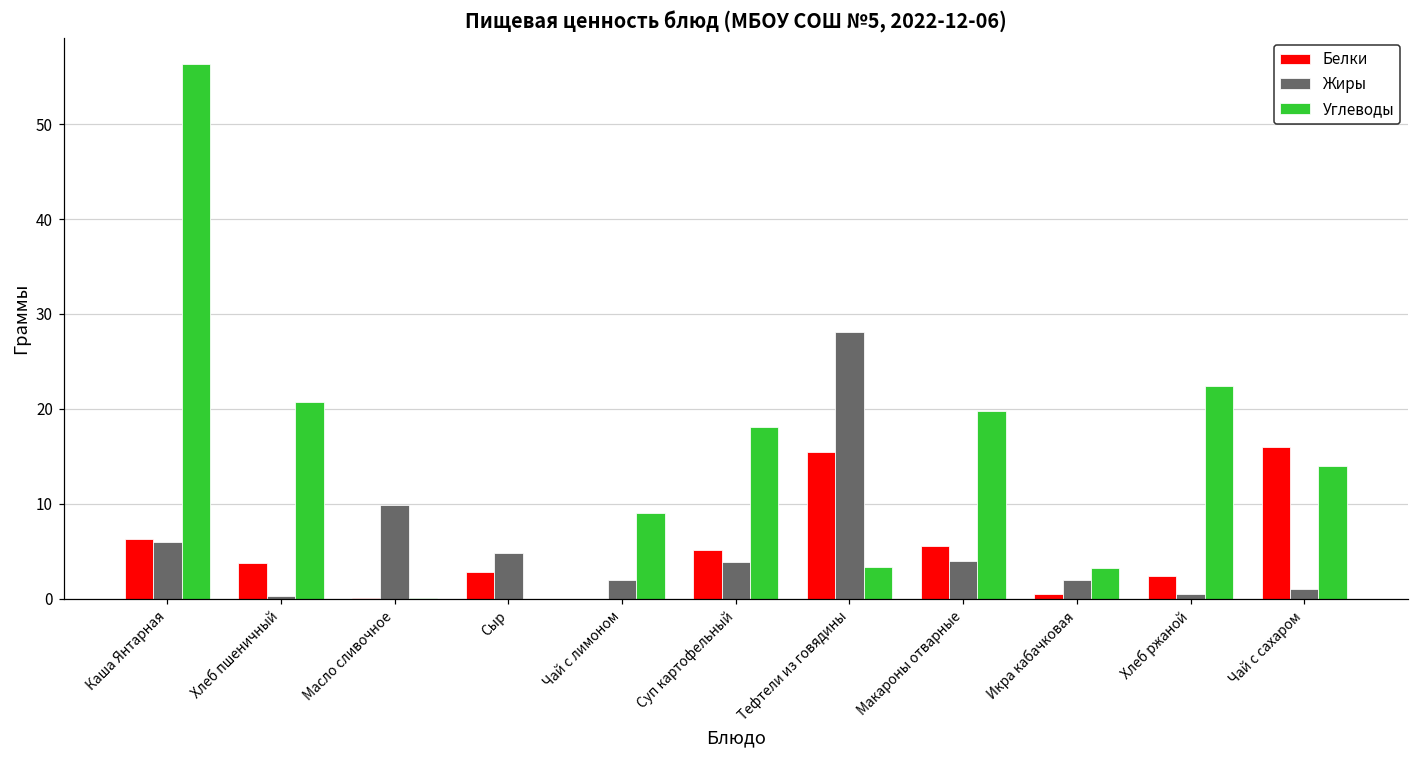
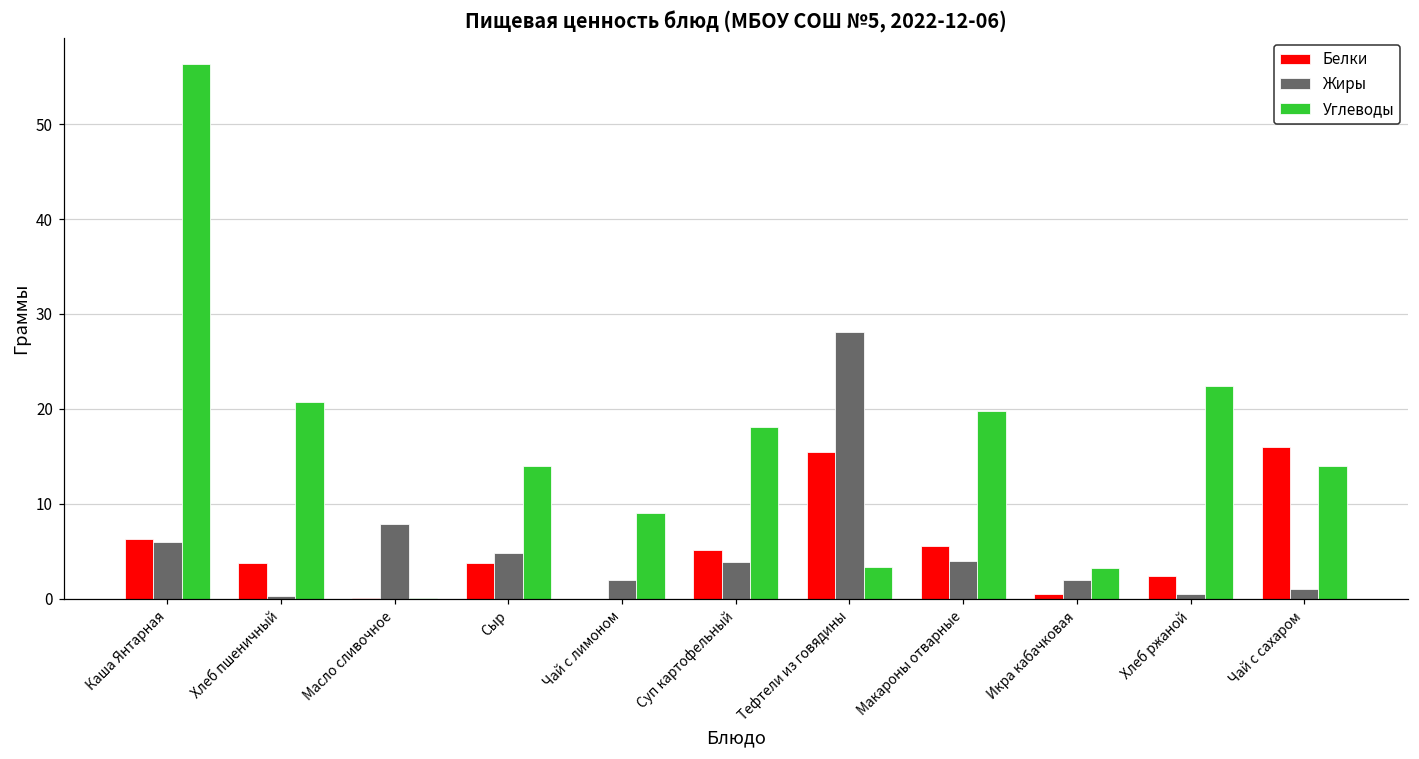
  {
    "Белки": {
      "Каша Янтарная": 6,
      "Хлеб пшеничный": 4,
-     "Сыр": 3,
+     "Сыр": 4,
      "Чай с лимоном": 0,
      "Суп картофельный": 5,
      "Тефтели из говядины": 16,
      "Макароны отварные": 6,
      "Икра кабачковая": 1,
      "Хлеб ржаной": 2,
      "Чай с сахаром": 16
    },
    "Жиры": {
      "Каша Янтарная": 6,
      "Хлеб пшеничный": 0,
-     "Масло сливочное": 10,
+     "Масло сливочное": 8,
      "Сыр": 5,
      "Чай с лимоном": 2,
      "Суп картофельный": 4,
      "Тефтели из говядины": 28,
      "Макароны отварные": 4,
      "Икра кабачковая": 2,
      "Хлеб ржаной": 1,
      "Чай с сахаром": 1
    },
    "Углеводы": {
      "Каша Янтарная": 56,
      "Хлеб пшеничный": 21,
-     "Сыр": 0,
+     "Сыр": 14,
      "Чай с лимоном": 9,
      "Суп картофельный": 18,
      "Тефтели из говядины": 3,
      "Макароны отварные": 20,
      "Икра кабачковая": 3,
      "Хлеб ржаной": 22,
      "Чай с сахаром": 14
    }
  }
